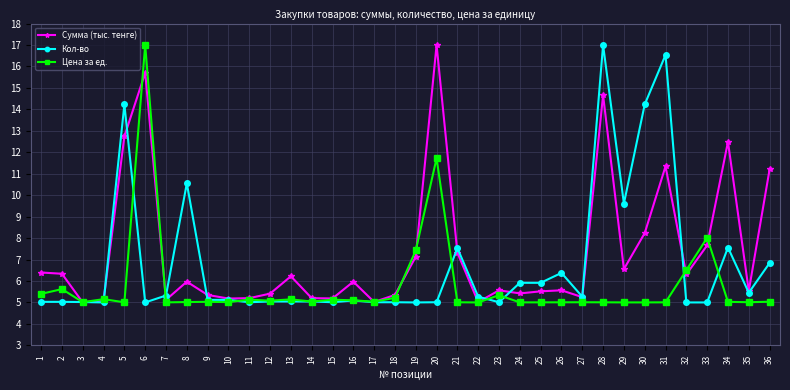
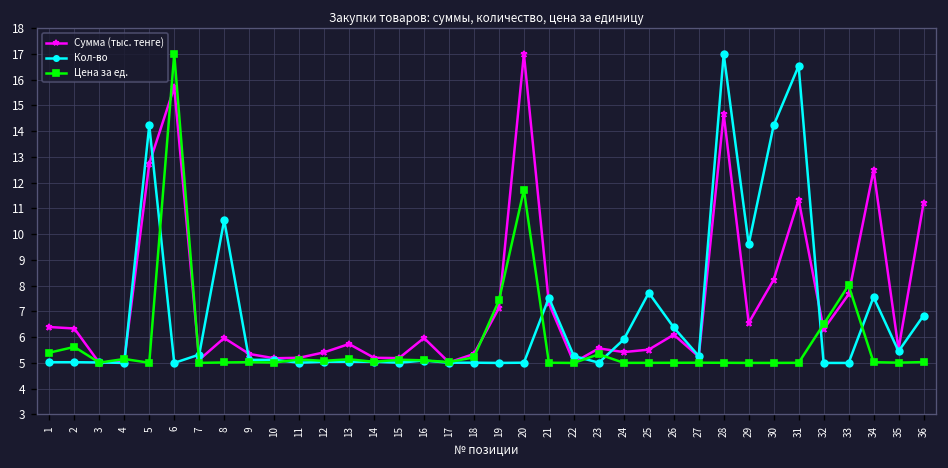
  {
    "Сумма (тыс. тенге)": {
      "1": 6.4,
      "2": 6.3,
      "5": 12.7,
      "6": 15.7,
      "7": 5.1,
      "8": 6.0,
      "9": 5.3,
      "12": 5.4,
-     "13": 6.2,
+     "13": 5.7,
      "14": 5.2,
      "16": 6.0,
      "18": 5.3,
      "19": 7.1,
      "20": 17.0,
      "21": 7.3,
      "23": 5.6,
      "24": 5.4,
      "25": 5.5,
-     "26": 5.6,
+     "26": 6.1,
      "28": 14.7,
      "29": 6.6,
      "30": 8.2,
      "31": 11.3,
      "32": 6.3,
      "33": 7.7,
      "34": 12.5,
      "36": 11.2
    },
    "Кол-во": {
      "1": 5.0,
      "2": 5.0,
      "5": 14.2,
      "6": 5.0,
      "7": 5.3,
      "8": 10.6,
      "11": 5.0,
      "18": 5.0,
      "19": 5.0,
      "20": 5.0,
      "21": 7.5,
      "22": 5.3,
      "23": 5.0,
      "24": 5.9,
-     "25": 5.9,
+     "25": 7.7,
      "26": 6.4,
      "28": 17.0,
      "29": 9.6,
      "30": 14.2,
      "31": 16.5,
      "32": 5.0,
      "33": 5.0,
      "34": 7.6,
      "36": 6.8
    },
    "Цена за ед.": {
      "1": 5.4,
      "2": 5.6,
      "5": 5.0,
      "6": 17.0,
      "7": 5.0,
      "8": 5.0,
      "18": 5.2,
      "19": 7.4,
      "20": 11.7,
      "21": 5.0,
      "23": 5.3,
      "24": 5.0,
      "25": 5.0,
      "26": 5.0,
      "27": 5.0,
      "28": 5.0,
      "29": 5.0,
      "30": 5.0,
      "31": 5.0,
      "32": 6.5,
      "33": 8.0,
      "34": 5.0,
      "35": 5.0,
      "36": 5.0
    }
  }
